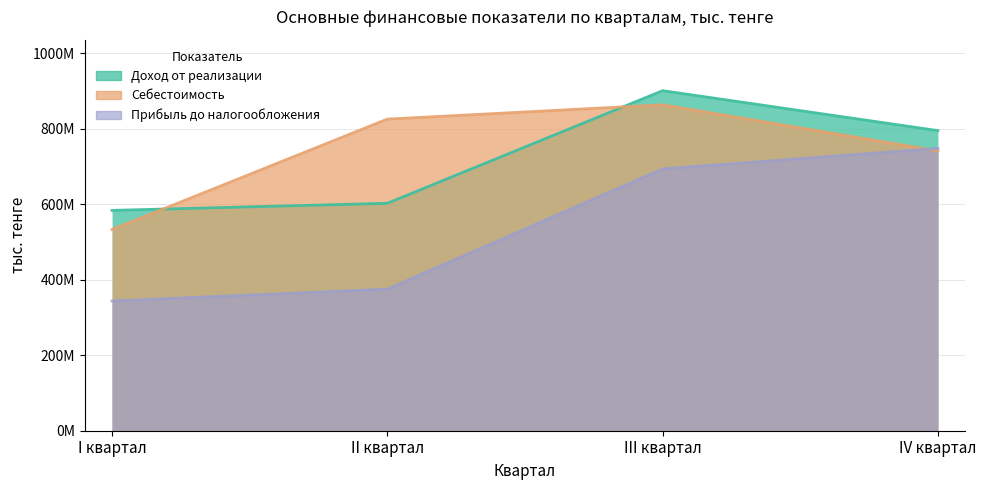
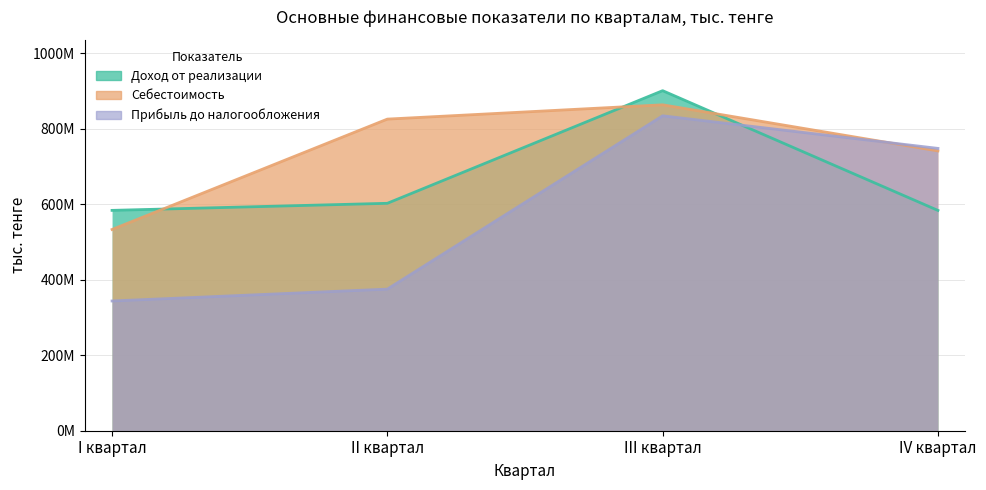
  {
    "Доход от реализации": {
      "І квартал": 580000000,
      "ІІ квартал": 600000000,
      "ІІІ квартал": 900000000,
-     "IV квартал": 790000000
+     "IV квартал": 580000000
    },
    "Себестоимость": {
      "І квартал": 530000000,
      "ІІ квартал": 830000000,
      "ІІІ квартал": 860000000
    },
    "Прибыль до налогообложения": {
      "І квартал": 340000000,
      "ІІ квартал": 370000000,
-     "ІІІ квартал": 690000000
+     "ІІІ квартал": 830000000
    }
  }
